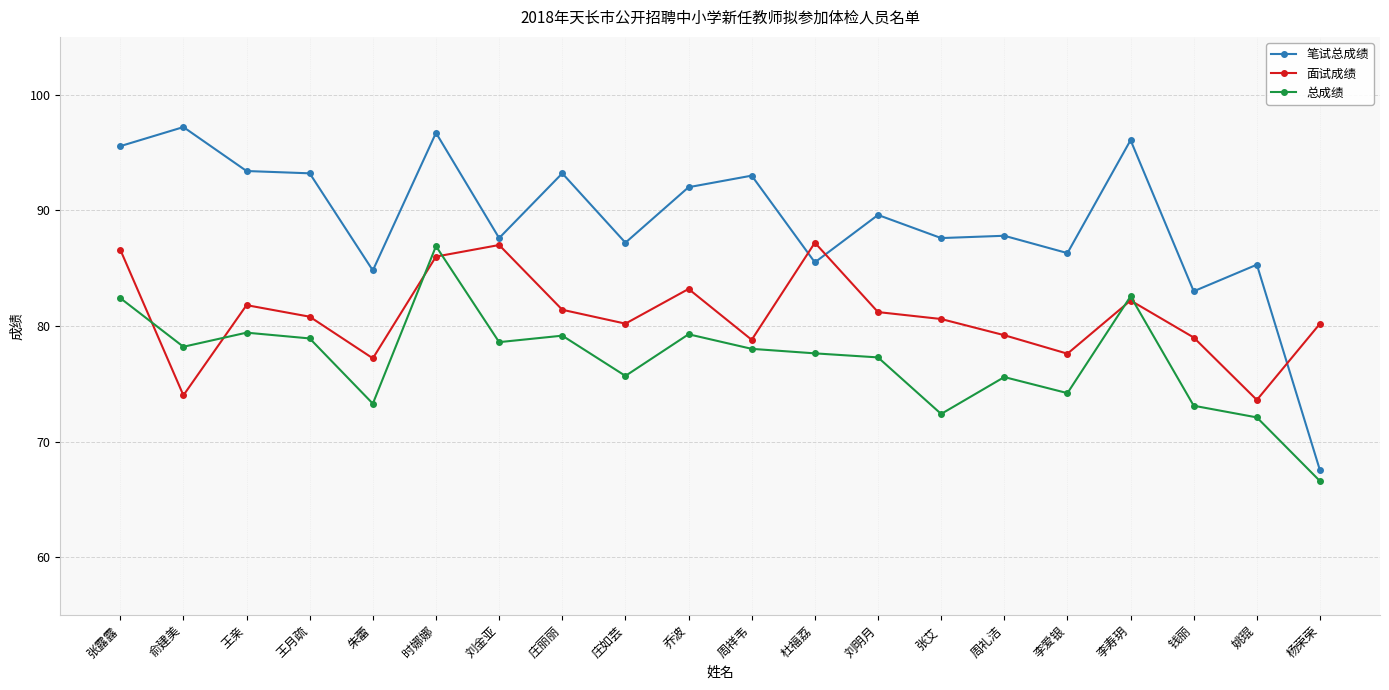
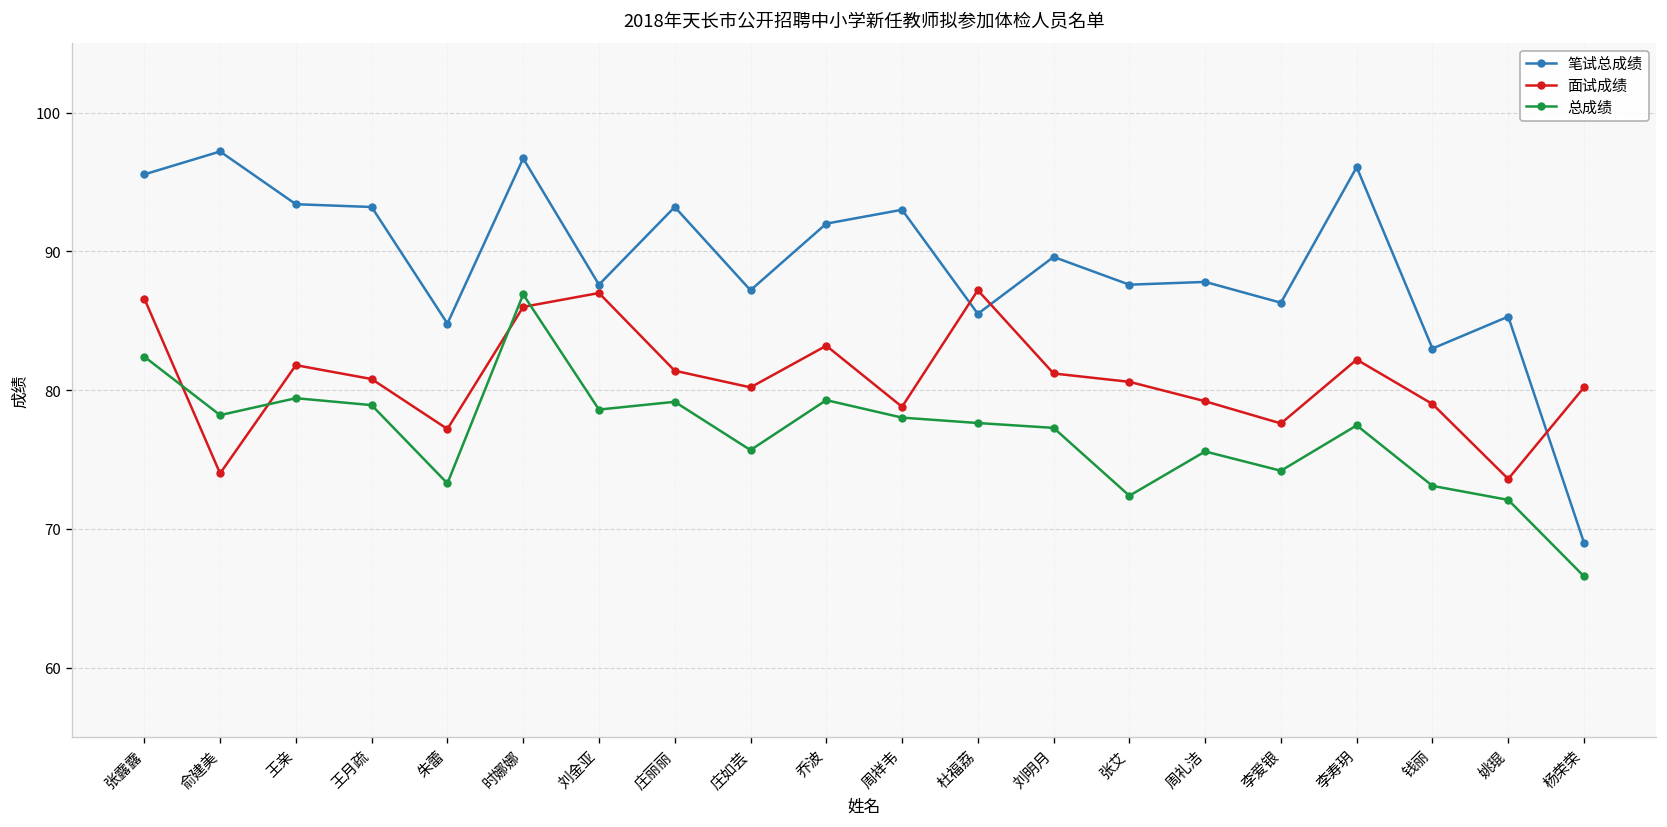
  {
    "笔试总成绩": {
      "张露露": 95.6,
      "俞建美": 97.2,
      "王亲": 93.4,
      "王月疏": 93.2,
      "朱蕾": 84.8,
      "时娜娜": 96.7,
      "刘金亚": 87.6,
      "庄丽丽": 93.2,
      "庄如芸": 87.2,
      "乔波": 92.0,
      "周祥韦": 93.0,
      "杜福荔": 85.5,
      "刘明月": 89.6,
      "张艾": 87.6,
      "周礼洁": 87.8,
      "李爱银": 86.3,
      "李寿玥": 96.1,
      "钱丽": 83.0,
      "姚琨": 85.3,
-     "杨荣荣": 67.5
+     "杨荣荣": 69.0
    },
    "面试成绩": {
      "张露露": 86.6,
      "俞建美": 74.0,
      "王亲": 81.8,
      "王月疏": 80.8,
      "朱蕾": 77.2,
      "时娜娜": 86.0,
      "刘金亚": 87.0,
      "庄丽丽": 81.4,
      "庄如芸": 80.2,
      "乔波": 83.2,
      "周祥韦": 78.8,
      "杜福荔": 87.2,
      "刘明月": 81.2,
      "张艾": 80.6,
      "周礼洁": 79.2,
      "李爱银": 77.6,
      "李寿玥": 82.2,
      "钱丽": 79.0,
      "姚琨": 73.6,
      "杨荣荣": 80.2
    },
    "总成绩": {
      "张露露": 82.4,
      "俞建美": 78.2,
      "王亲": 79.4,
      "王月疏": 78.9,
      "朱蕾": 73.3,
      "时娜娜": 86.9,
      "刘金亚": 78.6,
      "庄丽丽": 79.2,
      "庄如芸": 75.7,
      "乔波": 79.3,
      "周祥韦": 78.0,
      "杜福荔": 77.6,
      "刘明月": 77.3,
      "张艾": 72.4,
      "周礼洁": 75.6,
      "李爱银": 74.2,
-     "李寿玥": 82.6,
+     "李寿玥": 77.5,
      "钱丽": 73.1,
      "姚琨": 72.1,
      "杨荣荣": 66.6
    }
  }
